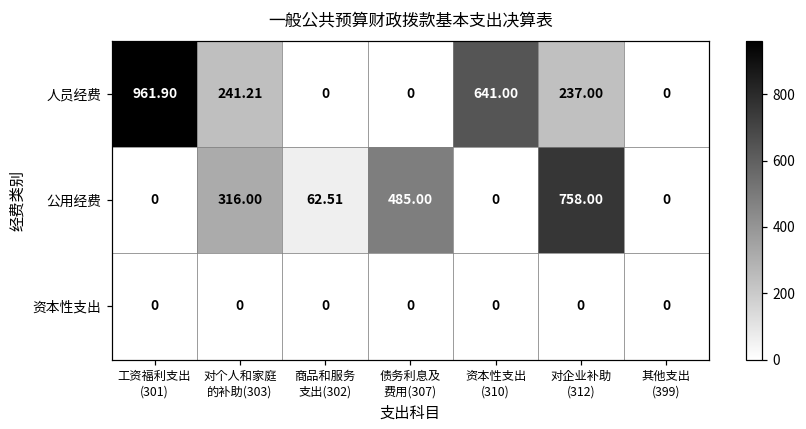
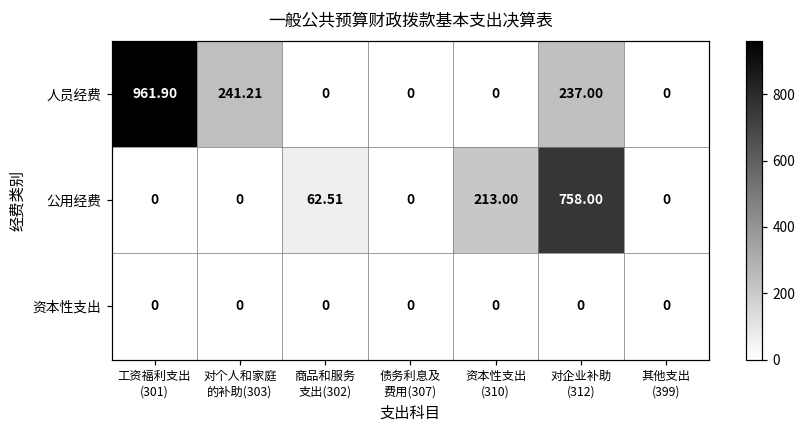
  {
    "人员经费": {
      "工资福利支出 (301)": 961.90,
      "对个人和家庭 的补助(303)": 241.21,
      "商品和服务 支出(302)": 0,
      "债务利息及 费用(307)": 0,
-     "资本性支出 (310)": 641.00,
+     "资本性支出 (310)": 0,
      "对企业补助 (312)": 237.00,
      "其他支出 (399)": 0
    },
    "公用经费": {
      "工资福利支出 (301)": 0,
-     "对个人和家庭 的补助(303)": 316.00,
+     "对个人和家庭 的补助(303)": 0,
      "商品和服务 支出(302)": 62.51,
-     "债务利息及 费用(307)": 485.00,
-     "资本性支出 (310)": 0,
+     "债务利息及 费用(307)": 0,
+     "资本性支出 (310)": 213.00,
      "对企业补助 (312)": 758.00,
      "其他支出 (399)": 0
    },
    "资本性支出": {
      "工资福利支出 (301)": 0,
      "对个人和家庭 的补助(303)": 0,
      "商品和服务 支出(302)": 0,
      "债务利息及 费用(307)": 0,
      "资本性支出 (310)": 0,
      "对企业补助 (312)": 0,
      "其他支出 (399)": 0
    }
  }
